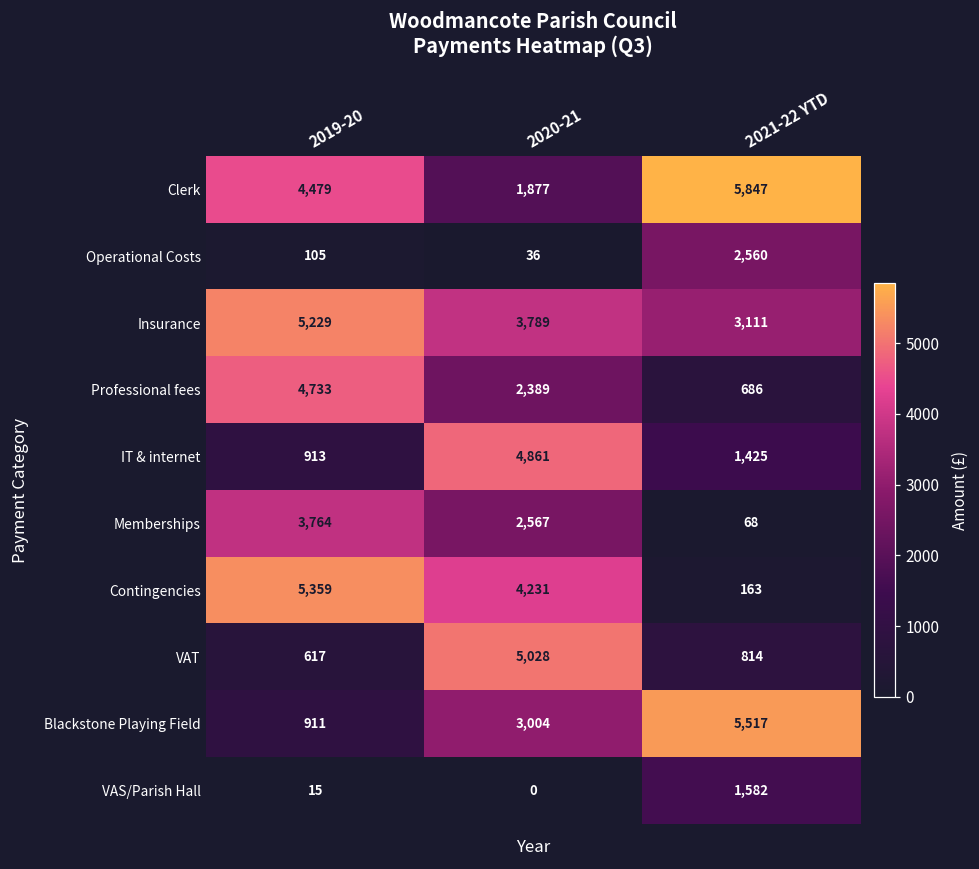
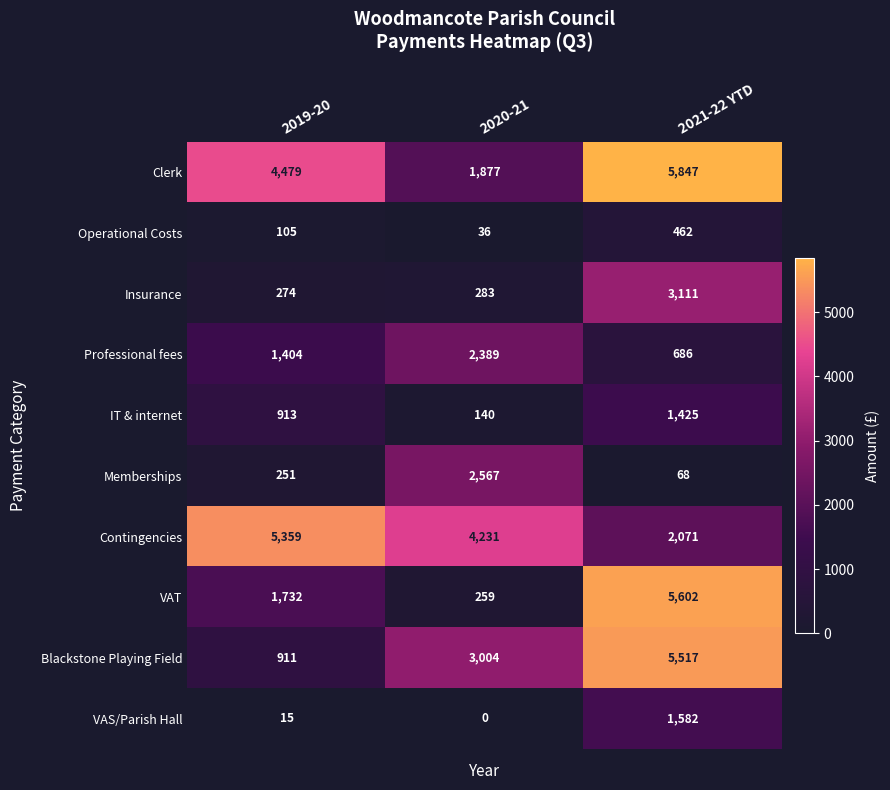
  {
    "Clerk": {
      "2019-20": "4,479",
      "2020-21": "1,877",
      "2021-22 YTD": "5,847"
    },
    "Operational Costs": {
      "2019-20": "105",
      "2020-21": "36",
-     "2021-22 YTD": "2,560"
+     "2021-22 YTD": "462"
    },
    "Insurance": {
-     "2019-20": "5,229",
-     "2020-21": "3,789",
+     "2019-20": "274",
+     "2020-21": "283",
      "2021-22 YTD": "3,111"
    },
    "Professional fees": {
-     "2019-20": "4,733",
+     "2019-20": "1,404",
      "2020-21": "2,389",
      "2021-22 YTD": "686"
    },
    "IT & internet": {
      "2019-20": "913",
-     "2020-21": "4,861",
+     "2020-21": "140",
      "2021-22 YTD": "1,425"
    },
    "Memberships": {
-     "2019-20": "3,764",
+     "2019-20": "251",
      "2020-21": "2,567",
      "2021-22 YTD": "68"
    },
    "Contingencies": {
      "2019-20": "5,359",
      "2020-21": "4,231",
-     "2021-22 YTD": "163"
+     "2021-22 YTD": "2,071"
    },
    "VAT": {
-     "2019-20": "617",
-     "2020-21": "5,028",
-     "2021-22 YTD": "814"
+     "2019-20": "1,732",
+     "2020-21": "259",
+     "2021-22 YTD": "5,602"
    },
    "Blackstone Playing Field": {
      "2019-20": "911",
      "2020-21": "3,004",
      "2021-22 YTD": "5,517"
    },
    "VAS/Parish Hall": {
      "2019-20": "15",
      "2020-21": "0",
      "2021-22 YTD": "1,582"
    }
  }
